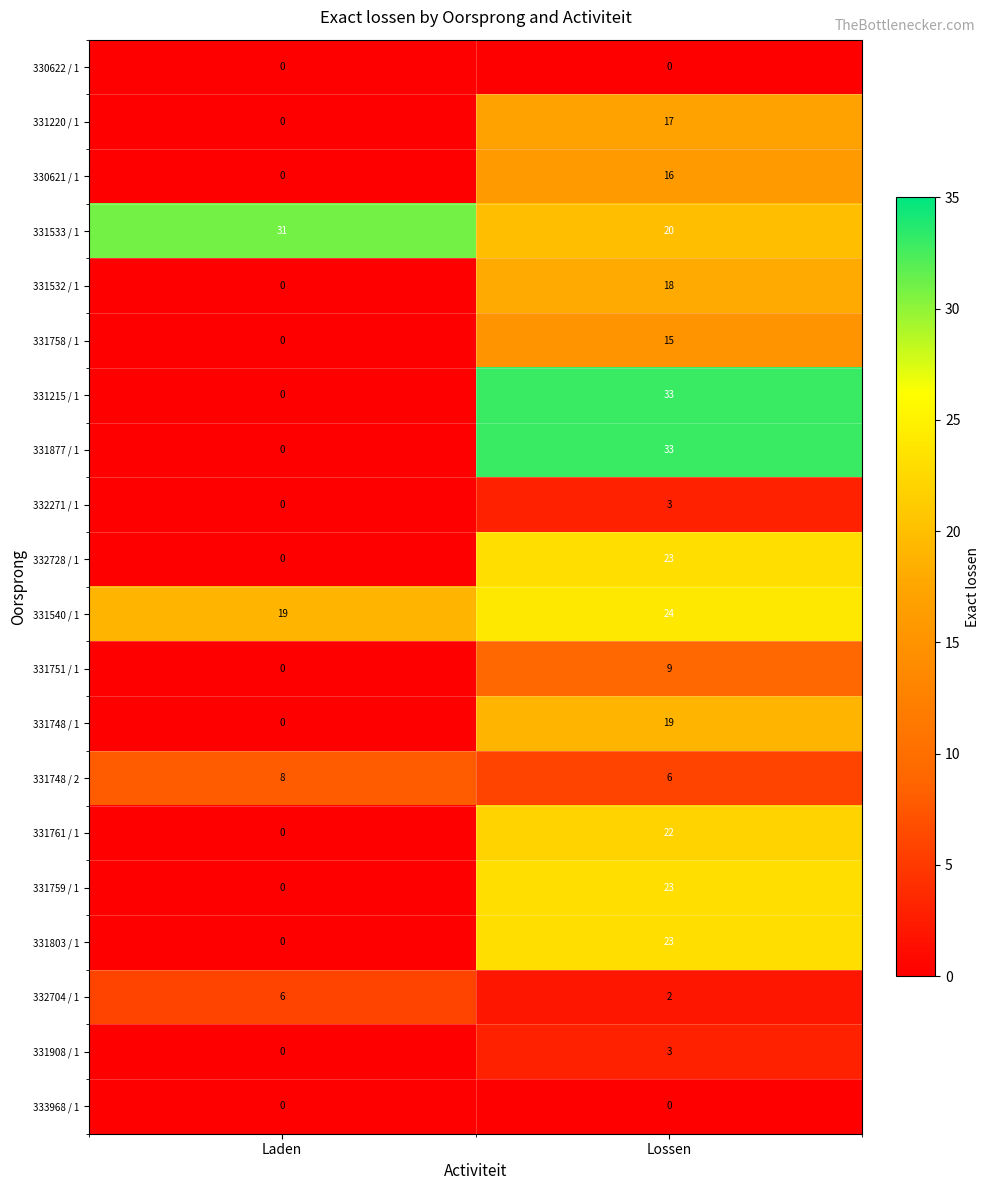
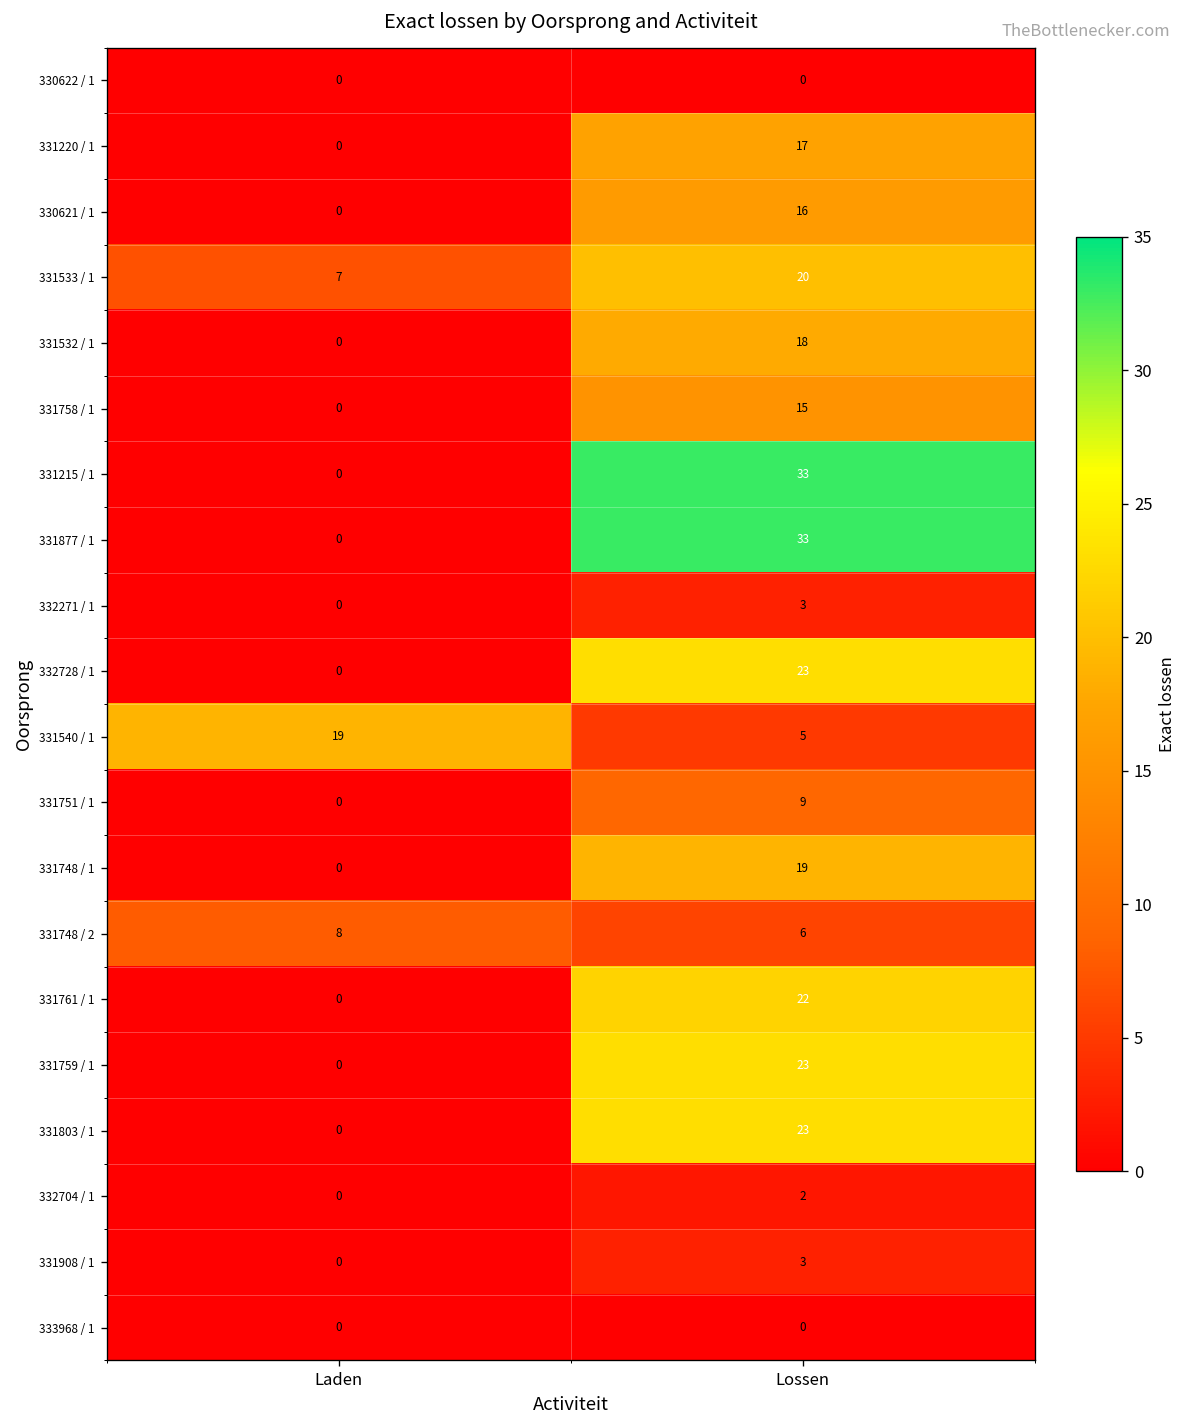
  {
    "330622 / 1": {
      "Laden": 0,
      "Lossen": 0
    },
    "331220 / 1": {
      "Laden": 0,
      "Lossen": 17
    },
    "330621 / 1": {
      "Laden": 0,
      "Lossen": 16
    },
    "331533 / 1": {
-     "Laden": 31,
+     "Laden": 7,
      "Lossen": 20
    },
    "331532 / 1": {
      "Laden": 0,
      "Lossen": 18
    },
    "331758 / 1": {
      "Laden": 0,
      "Lossen": 15
    },
    "331215 / 1": {
      "Laden": 0,
      "Lossen": 33
    },
    "331877 / 1": {
      "Laden": 0,
      "Lossen": 33
    },
    "332271 / 1": {
      "Laden": 0,
      "Lossen": 3
    },
    "332728 / 1": {
      "Laden": 0,
      "Lossen": 23
    },
    "331540 / 1": {
      "Laden": 19,
-     "Lossen": 24
+     "Lossen": 5
    },
    "331751 / 1": {
      "Laden": 0,
      "Lossen": 9
    },
    "331748 / 1": {
      "Laden": 0,
      "Lossen": 19
    },
    "331748 / 2": {
      "Laden": 8,
      "Lossen": 6
    },
    "331761 / 1": {
      "Laden": 0,
      "Lossen": 22
    },
    "331759 / 1": {
      "Laden": 0,
      "Lossen": 23
    },
    "331803 / 1": {
      "Laden": 0,
      "Lossen": 23
    },
    "332704 / 1": {
-     "Laden": 6,
+     "Laden": 0,
      "Lossen": 2
    },
    "331908 / 1": {
      "Laden": 0,
      "Lossen": 3
    },
    "333968 / 1": {
      "Laden": 0,
      "Lossen": 0
    }
  }
